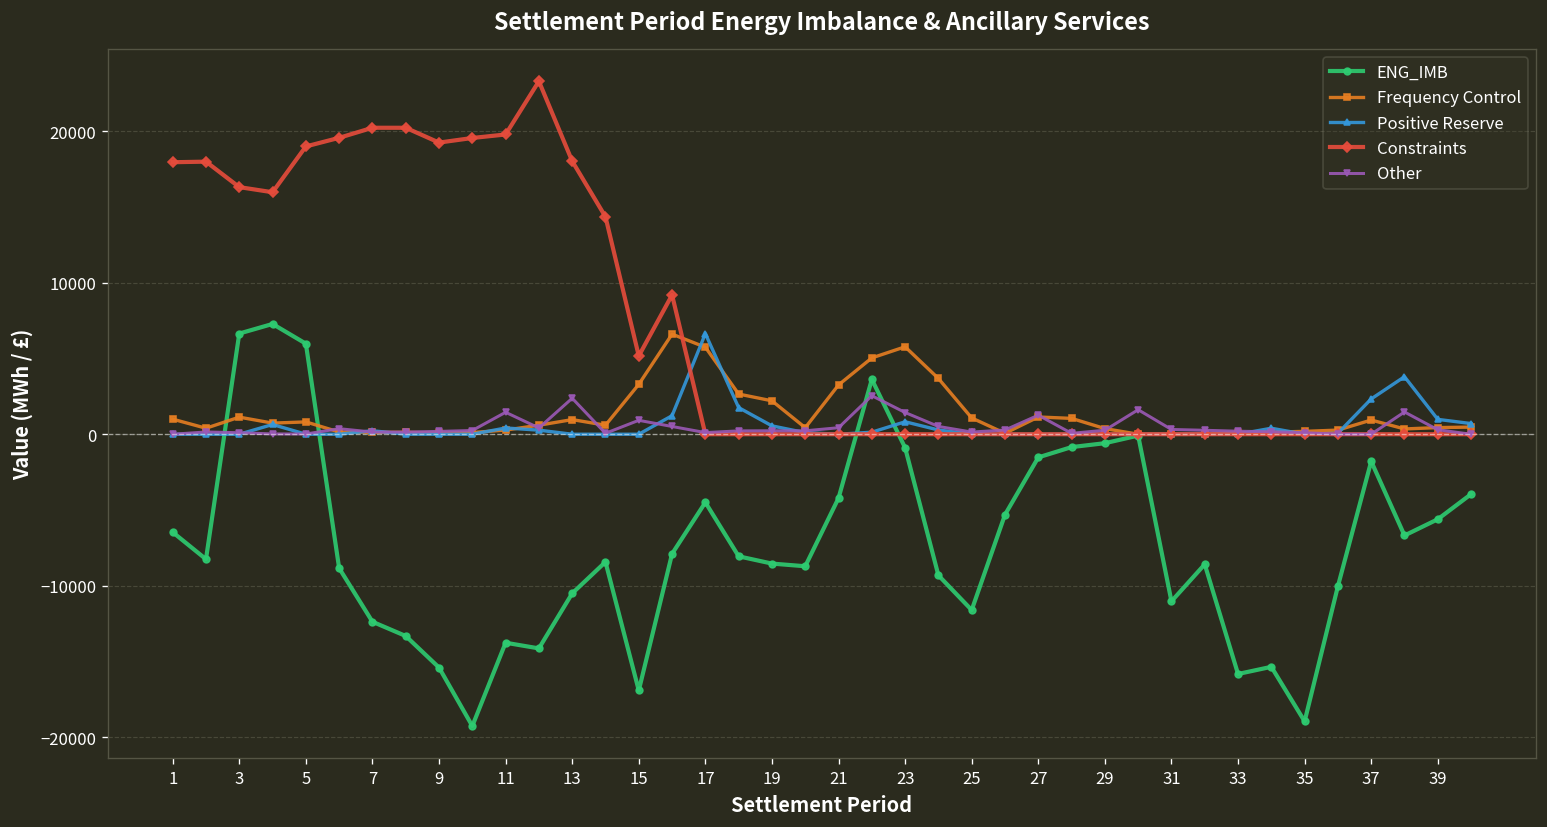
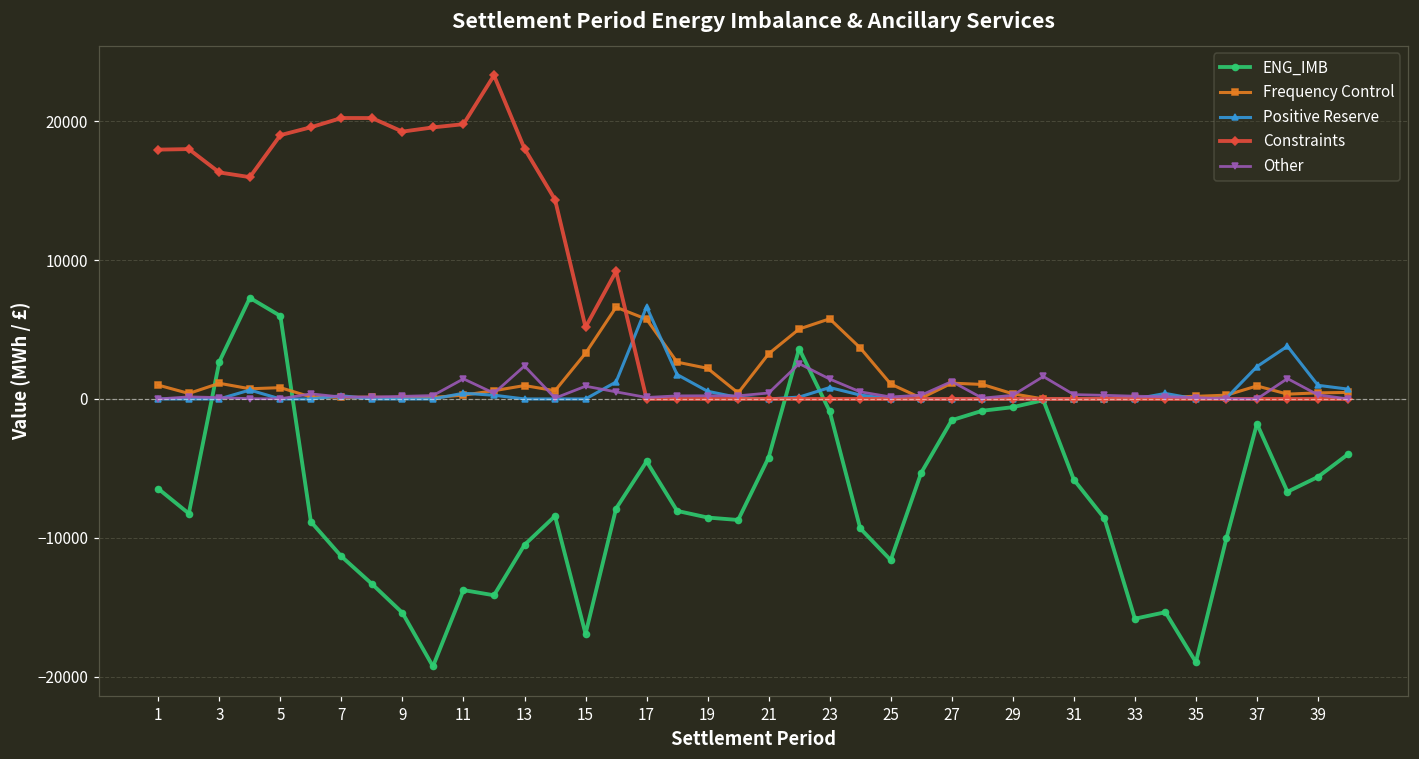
  {
    "ENG_IMB": {
      "1": -6500,
-     "3": 6600,
+     "3": 2700,
      "5": 6000,
-     "7": -12400,
+     "7": -11300,
      "9": -15400,
      "11": -13800,
      "13": -10500,
      "15": -16900,
      "17": -4500,
      "19": -8500,
      "21": -4200,
      "23": -900,
      "25": -11600,
      "27": -1500,
      "29": -600,
-     "31": -11000,
+     "31": -5800,
      "33": -15800,
      "35": -19000,
      "37": -1800,
      "39": -5600
    },
    "Positive Reserve": {
      "13": 0,
      "15": 0,
      "17": 6600,
      "19": 600,
      "23": 800,
      "37": 2300,
      "39": 1000
    },
    "Other": {
      "11": 1400,
      "13": 2400,
      "15": 900,
      "19": 200,
      "21": 400,
      "23": 1400,
      "31": 300
    }
  }
